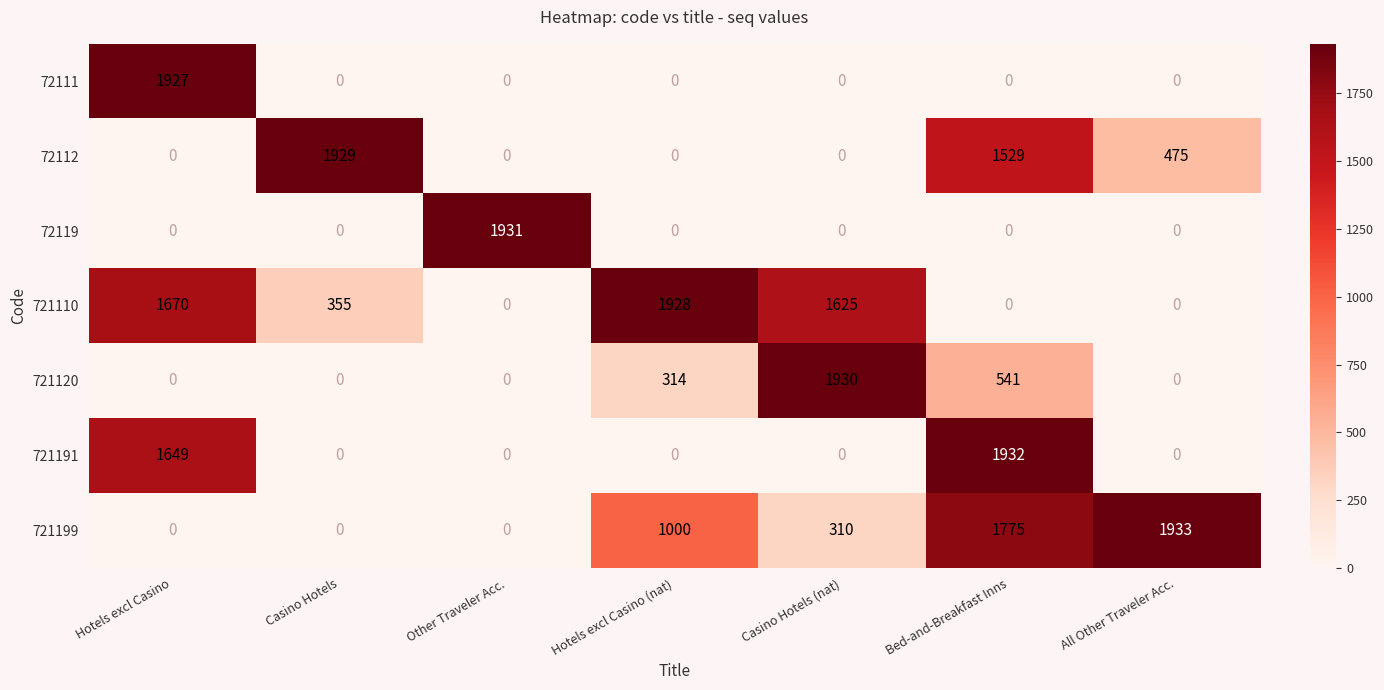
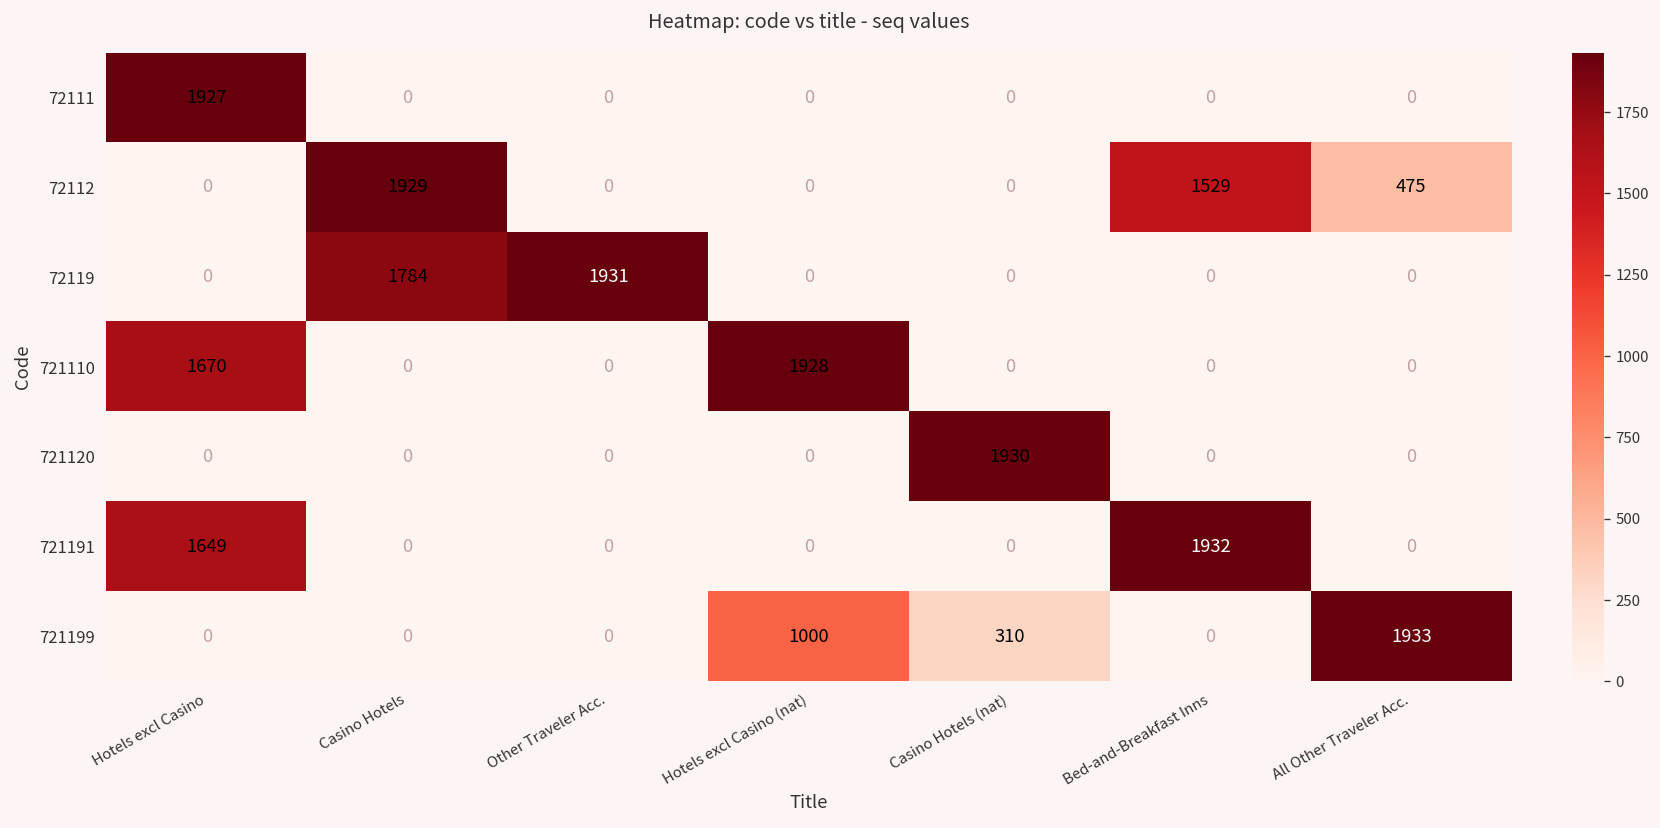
  {
    "72111": {
      "Hotels excl Casino": 1927,
      "Casino Hotels": 0,
      "Other Traveler Acc.": 0,
      "Hotels excl Casino (nat)": 0,
      "Casino Hotels (nat)": 0,
      "Bed-and-Breakfast Inns": 0,
      "All Other Traveler Acc.": 0
    },
    "72112": {
      "Hotels excl Casino": 0,
      "Casino Hotels": 1929,
      "Other Traveler Acc.": 0,
      "Hotels excl Casino (nat)": 0,
      "Casino Hotels (nat)": 0,
      "Bed-and-Breakfast Inns": 1529,
      "All Other Traveler Acc.": 475
    },
    "72119": {
      "Hotels excl Casino": 0,
-     "Casino Hotels": 0,
+     "Casino Hotels": 1784,
      "Other Traveler Acc.": 1931,
      "Hotels excl Casino (nat)": 0,
      "Casino Hotels (nat)": 0,
      "Bed-and-Breakfast Inns": 0,
      "All Other Traveler Acc.": 0
    },
    "721110": {
      "Hotels excl Casino": 1670,
-     "Casino Hotels": 355,
+     "Casino Hotels": 0,
      "Other Traveler Acc.": 0,
      "Hotels excl Casino (nat)": 1928,
-     "Casino Hotels (nat)": 1625,
+     "Casino Hotels (nat)": 0,
      "Bed-and-Breakfast Inns": 0,
      "All Other Traveler Acc.": 0
    },
    "721120": {
      "Hotels excl Casino": 0,
      "Casino Hotels": 0,
      "Other Traveler Acc.": 0,
-     "Hotels excl Casino (nat)": 314,
+     "Hotels excl Casino (nat)": 0,
      "Casino Hotels (nat)": 1930,
-     "Bed-and-Breakfast Inns": 541,
+     "Bed-and-Breakfast Inns": 0,
      "All Other Traveler Acc.": 0
    },
    "721191": {
      "Hotels excl Casino": 1649,
      "Casino Hotels": 0,
      "Other Traveler Acc.": 0,
      "Hotels excl Casino (nat)": 0,
      "Casino Hotels (nat)": 0,
      "Bed-and-Breakfast Inns": 1932,
      "All Other Traveler Acc.": 0
    },
    "721199": {
      "Hotels excl Casino": 0,
      "Casino Hotels": 0,
      "Other Traveler Acc.": 0,
      "Hotels excl Casino (nat)": 1000,
      "Casino Hotels (nat)": 310,
-     "Bed-and-Breakfast Inns": 1775,
+     "Bed-and-Breakfast Inns": 0,
      "All Other Traveler Acc.": 1933
    }
  }
